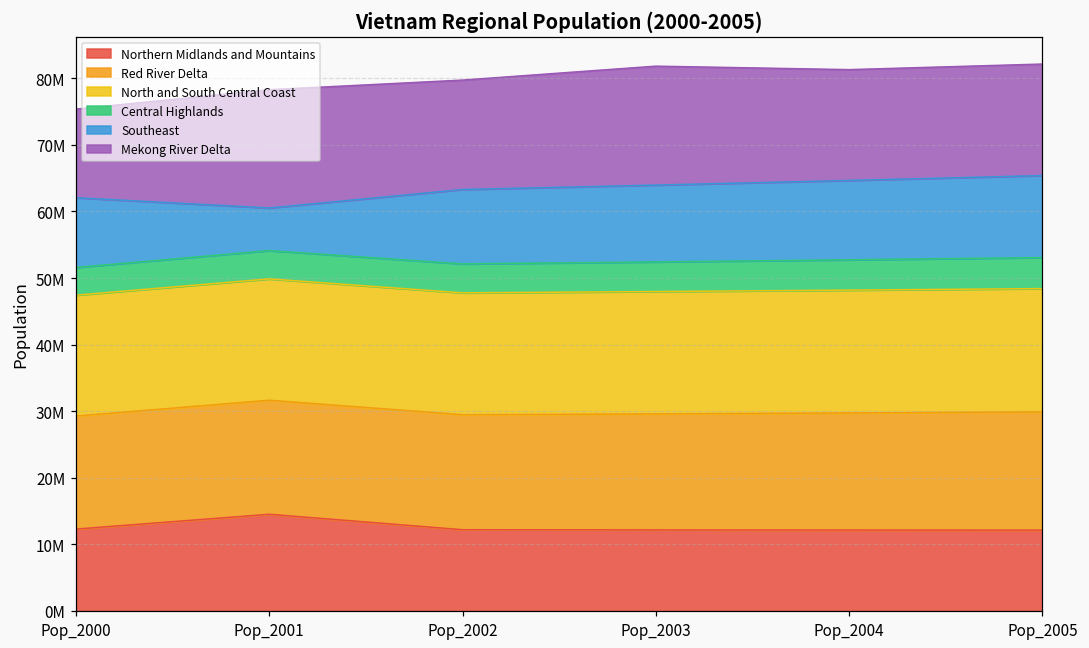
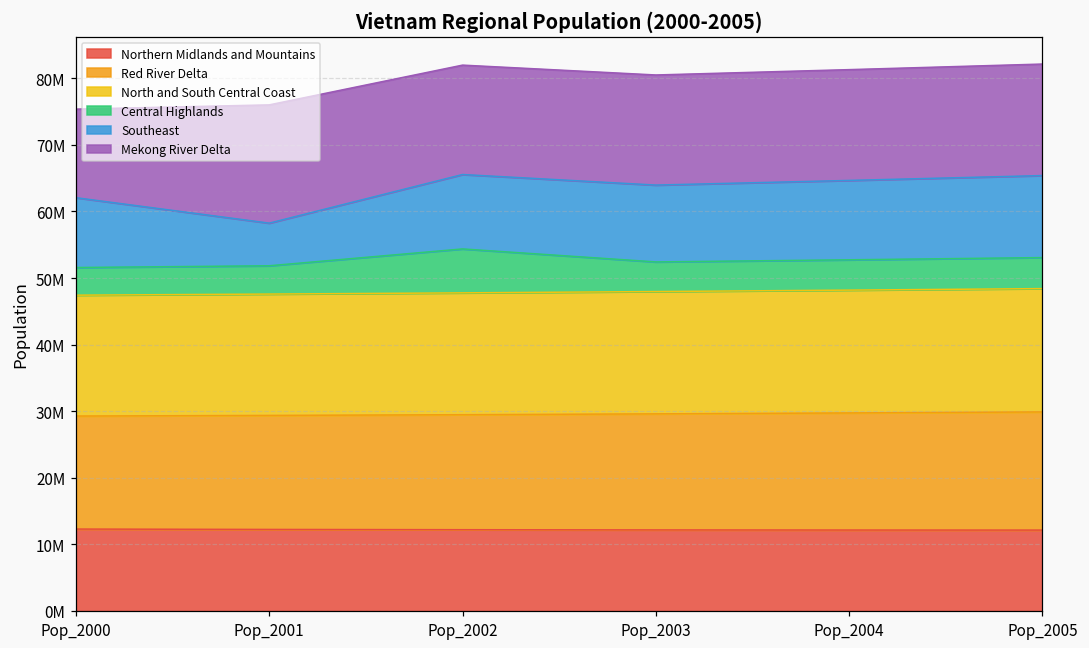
  {
    "Northern Midlands and Mountains": {
      "Pop_2000": 12000000,
-     "Pop_2001": 15000000,
+     "Pop_2001": 12000000,
      "Pop_2002": 12000000,
      "Pop_2003": 12000000,
      "Pop_2004": 12000000,
      "Pop_2005": 12000000
    },
    "Central Highlands": {
      "Pop_2000": 4000000,
      "Pop_2001": 4000000,
-     "Pop_2002": 4000000,
+     "Pop_2002": 7000000,
      "Pop_2003": 4000000,
      "Pop_2004": 5000000,
      "Pop_2005": 5000000
    },
    "Southeast": {
      "Pop_2000": 10000000,
      "Pop_2001": 6000000,
      "Pop_2002": 11000000,
      "Pop_2003": 12000000,
      "Pop_2004": 12000000,
      "Pop_2005": 12000000
    },
    "Mekong River Delta": {
      "Pop_2000": 13000000,
      "Pop_2002": 16000000,
-     "Pop_2003": 18000000,
+     "Pop_2003": 17000000,
      "Pop_2004": 17000000,
      "Pop_2005": 17000000
    }
  }
